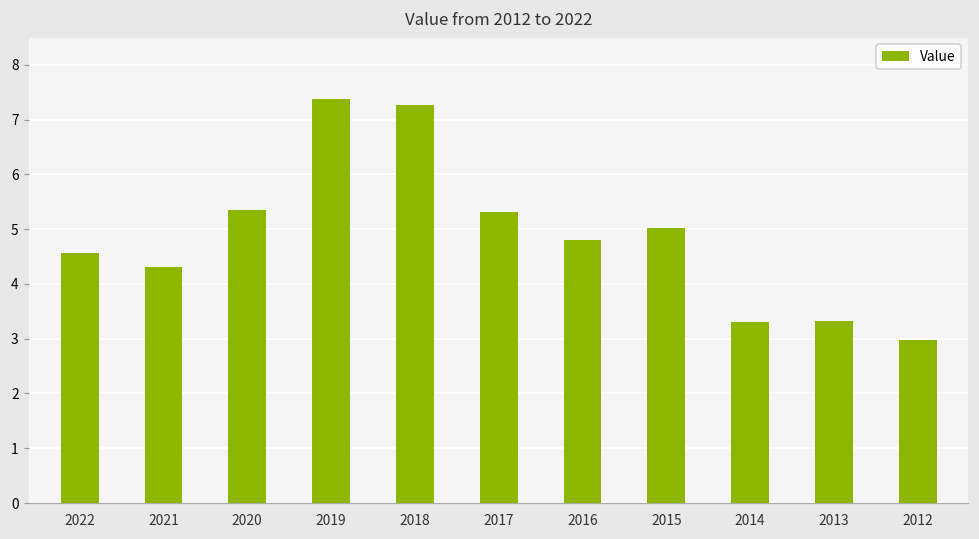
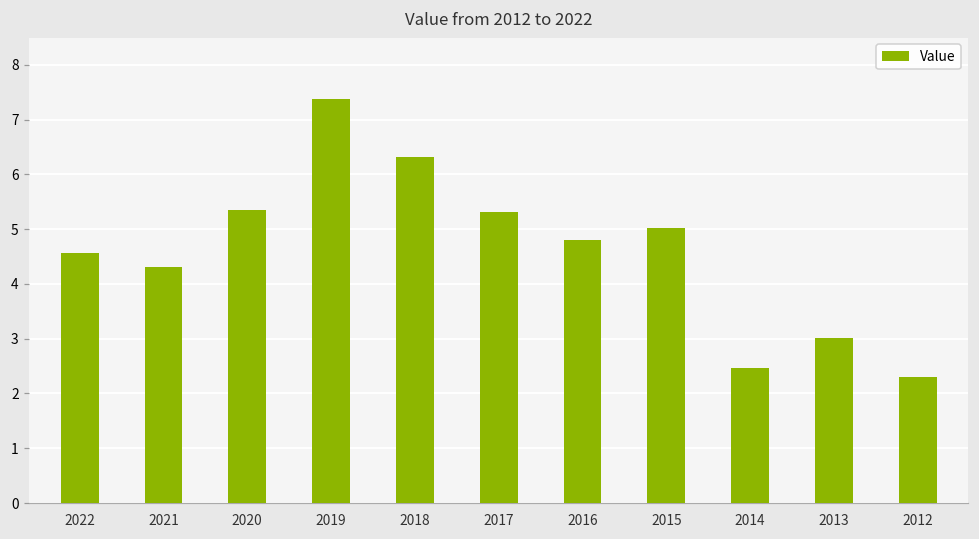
  {
    "2022": 4.6,
    "2021": 4.3,
    "2020": 5.4,
    "2019": 7.4,
-   "2018": 7.3,
+   "2018": 6.3,
    "2017": 5.3,
    "2016": 4.8,
    "2015": 5.0,
-   "2014": 3.3,
-   "2013": 3.3,
-   "2012": 3.0
+   "2014": 2.5,
+   "2013": 3.0,
+   "2012": 2.3
  }
